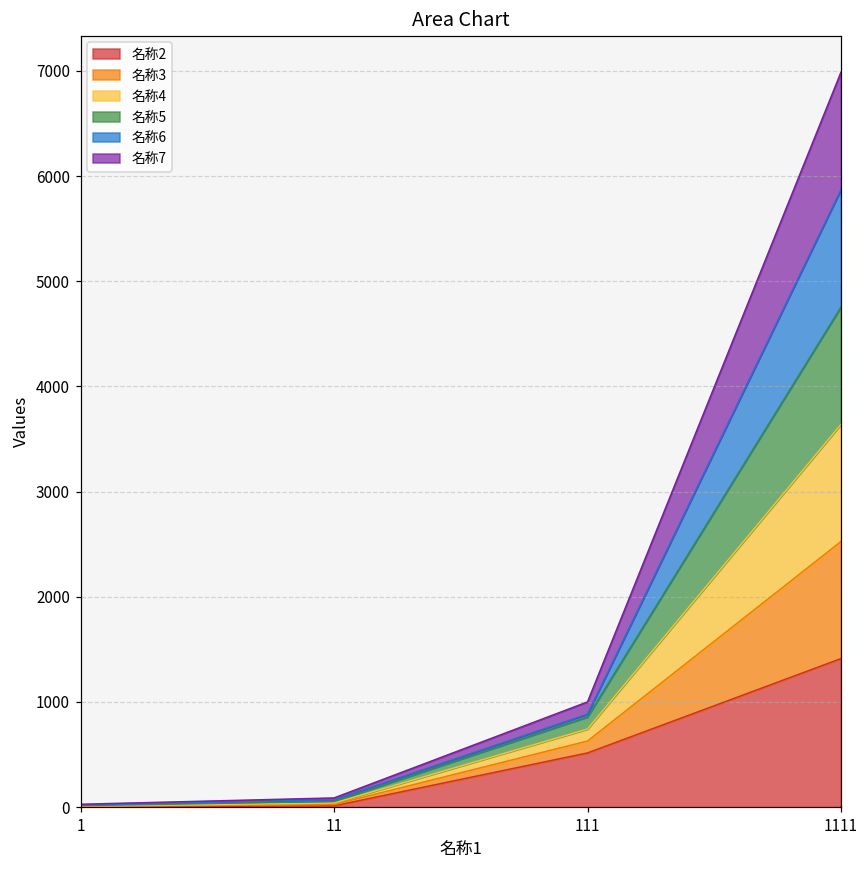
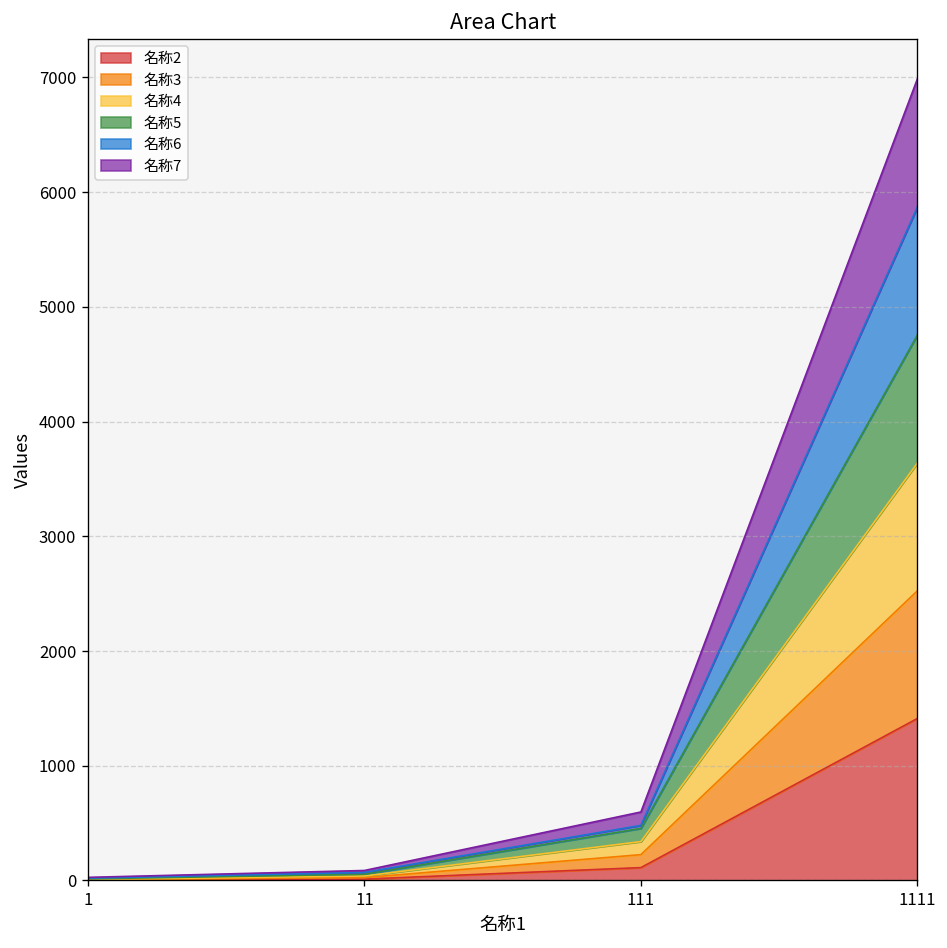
  {
    "名称2": {
-     "111": 500,
+     "111": 100,
      "1111": 1400
    },
    "名称3": {
      "111": 100,
      "1111": 1100
    },
    "名称4": {
      "111": 100,
      "1111": 1100
    },
    "名称5": {
      "1111": 1100
    },
    "名称6": {
      "1111": 1100
    },
    "名称7": {
      "111": 100,
      "1111": 1100
    }
  }
